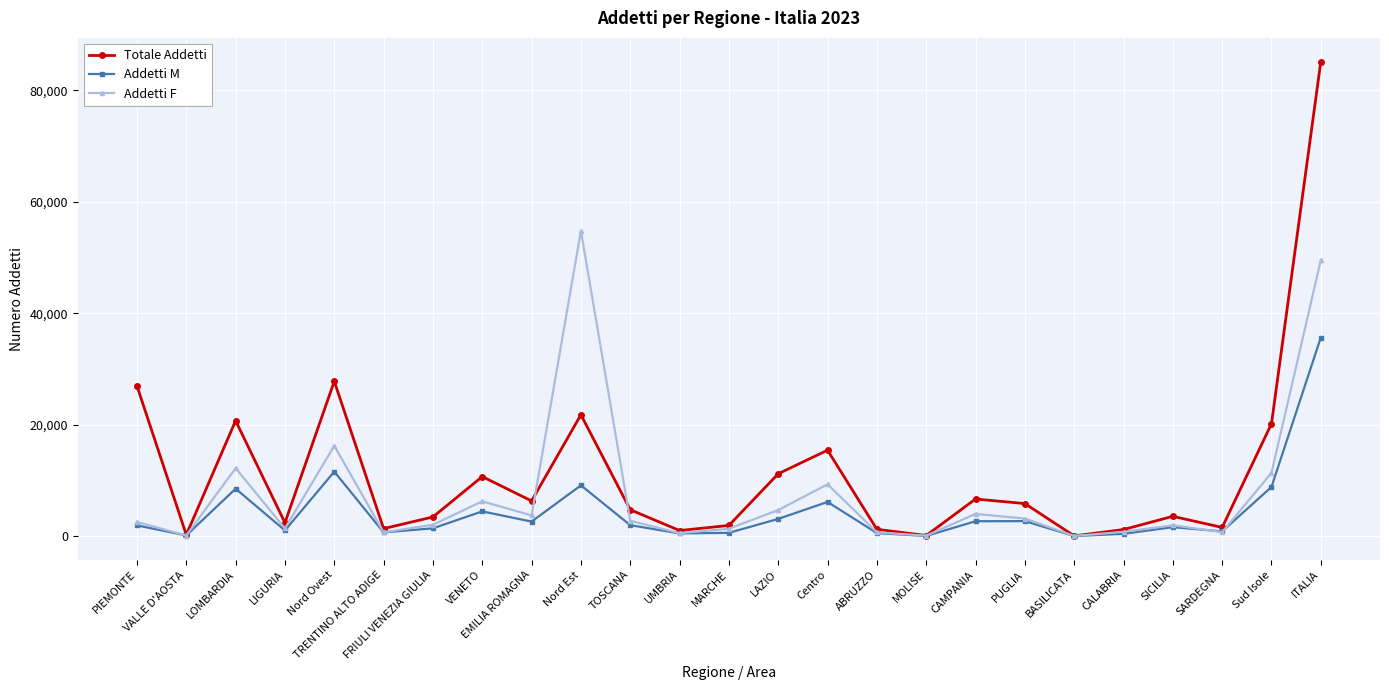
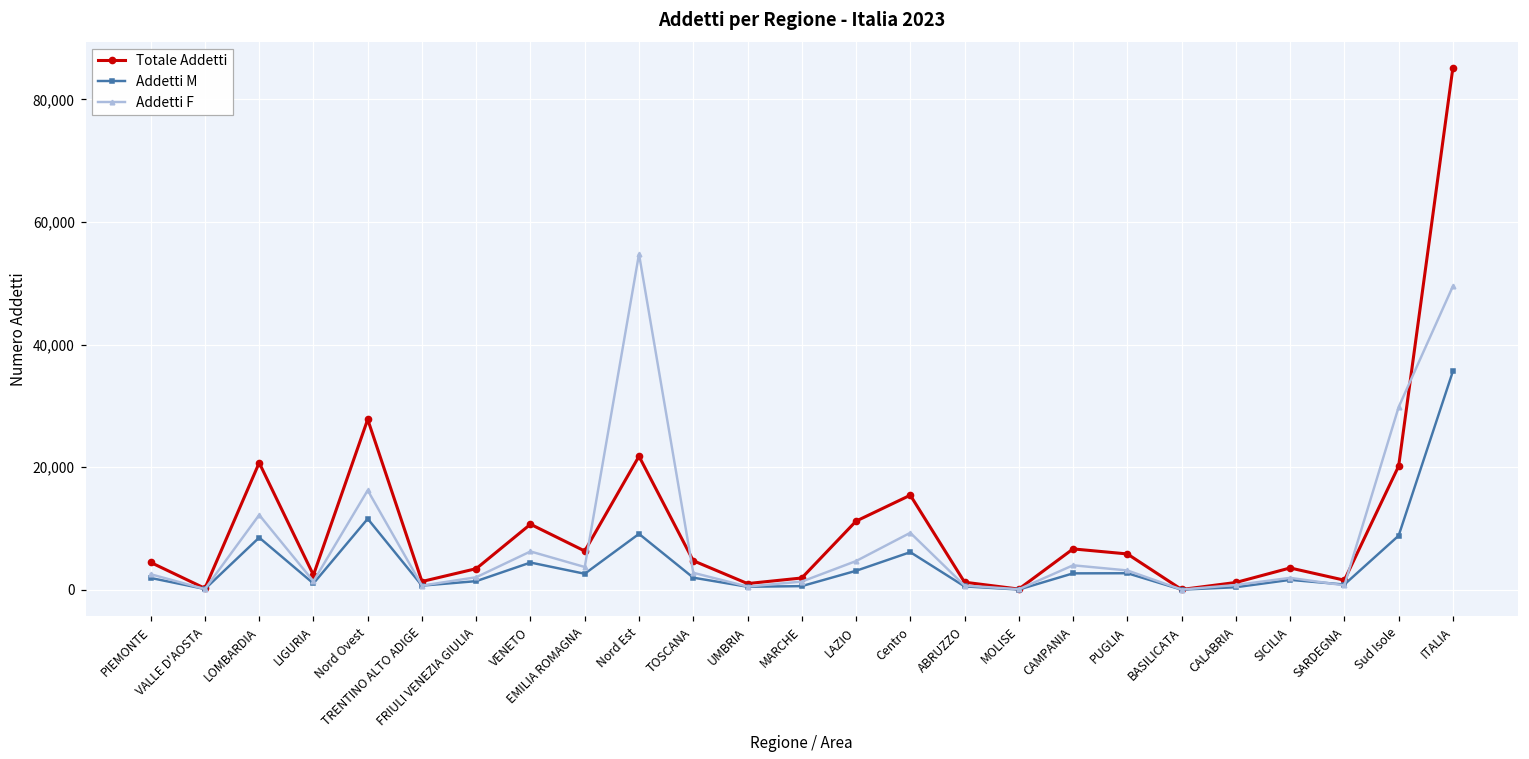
  {
    "Totale Addetti": {
-     "PIEMONTE": "27,000",
+     "PIEMONTE": "4,000",
      "LOMBARDIA": "21,000",
      "LIGURIA": "2,000",
      "Nord Ovest": "28,000",
      "TRENTINO ALTO ADIGE": "1,000",
      "FRIULI VENEZIA GIULIA": "3,000",
      "VENETO": "11,000",
      "EMILIA ROMAGNA": "6,000",
      "Nord Est": "22,000",
      "TOSCANA": "5,000",
      "UMBRIA": "1,000",
      "MARCHE": "2,000",
      "LAZIO": "11,000",
      "Centro": "15,000",
      "ABRUZZO": "1,000",
      "CAMPANIA": "7,000",
      "PUGLIA": "6,000",
      "SICILIA": "4,000",
      "SARDEGNA": "2,000",
      "Sud Isole": "20,000",
      "ITALIA": "85,000"
    },
    "Addetti M": {
      "PIEMONTE": "2,000",
      "LOMBARDIA": "9,000",
      "Nord Ovest": "12,000",
      "FRIULI VENEZIA GIULIA": "1,000",
      "VENETO": "4,000",
      "EMILIA ROMAGNA": "3,000",
      "Nord Est": "9,000",
      "TOSCANA": "2,000",
      "MARCHE": "1,000",
      "LAZIO": "3,000",
      "Centro": "6,000",
      "CAMPANIA": "3,000",
      "Sud Isole": "9,000",
      "ITALIA": "36,000"
    },
    "Addetti F": {
      "PIEMONTE": "3,000",
      "LOMBARDIA": "12,000",
      "Nord Ovest": "16,000",
      "FRIULI VENEZIA GIULIA": "2,000",
      "VENETO": "6,000",
      "EMILIA ROMAGNA": "4,000",
      "Nord Est": "55,000",
      "TOSCANA": "3,000",
      "MARCHE": "1,000",
      "LAZIO": "5,000",
      "Centro": "9,000",
      "CAMPANIA": "4,000",
-     "Sud Isole": "11,000",
+     "Sud Isole": "30,000",
      "ITALIA": "50,000"
    }
  }
